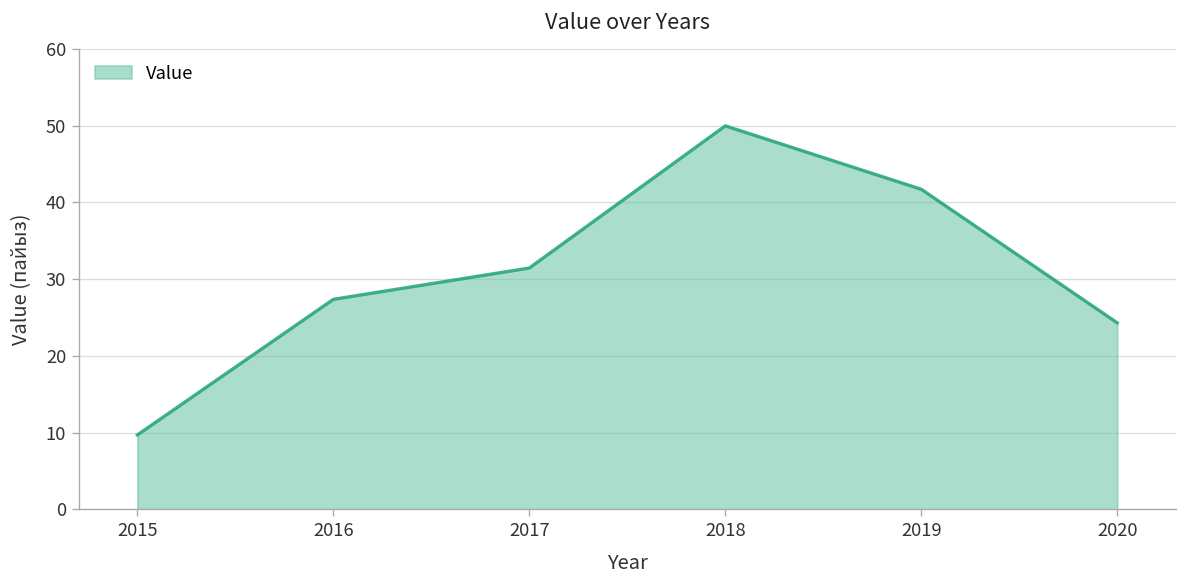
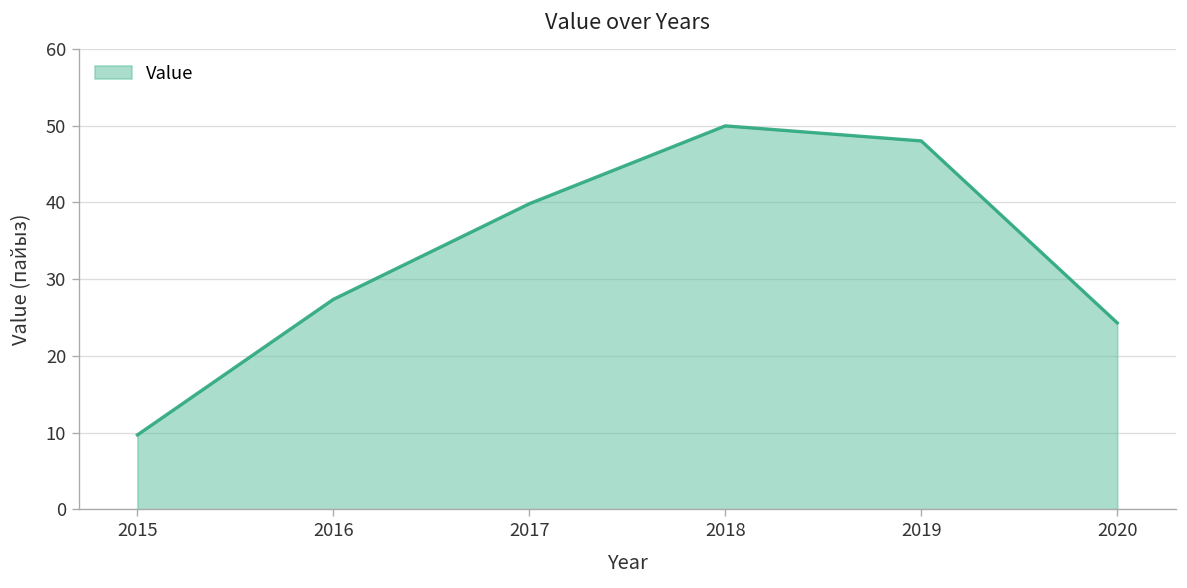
  {
    "2015": 10,
    "2016": 27,
-   "2017": 31,
+   "2017": 40,
    "2018": 50,
-   "2019": 42,
+   "2019": 48,
    "2020": 24
  }
